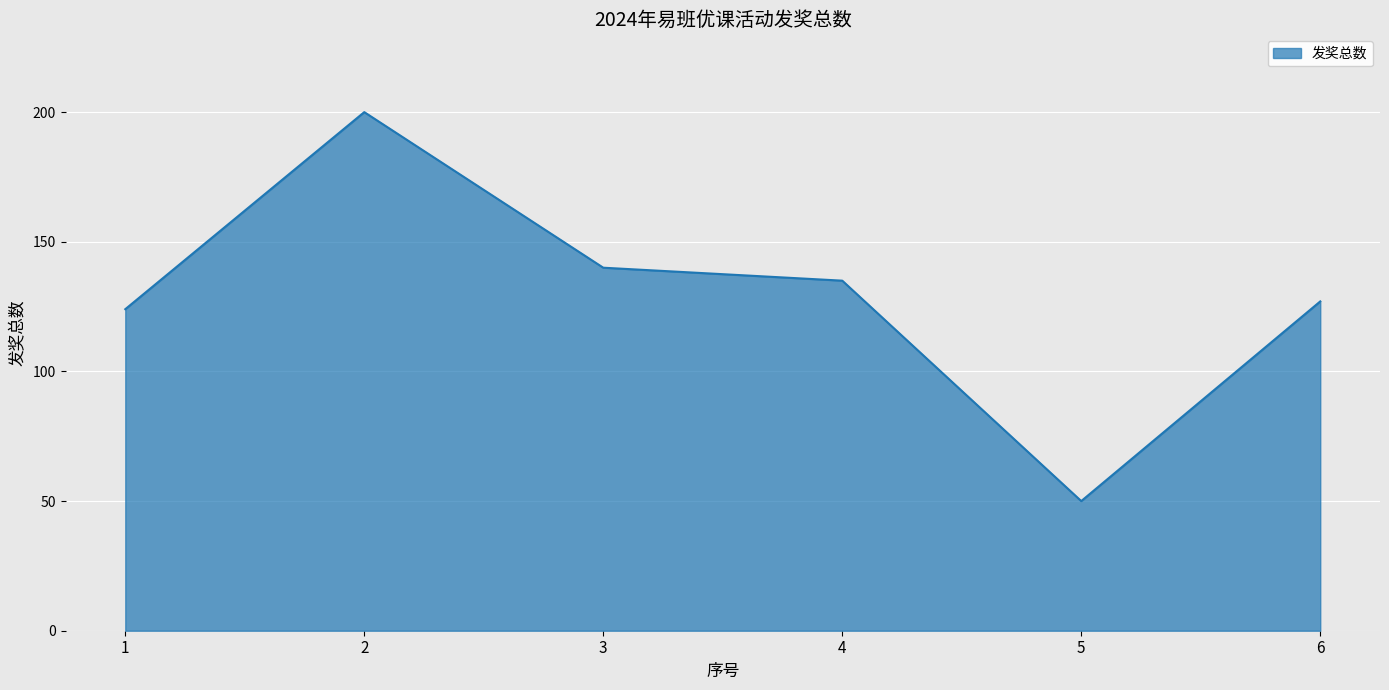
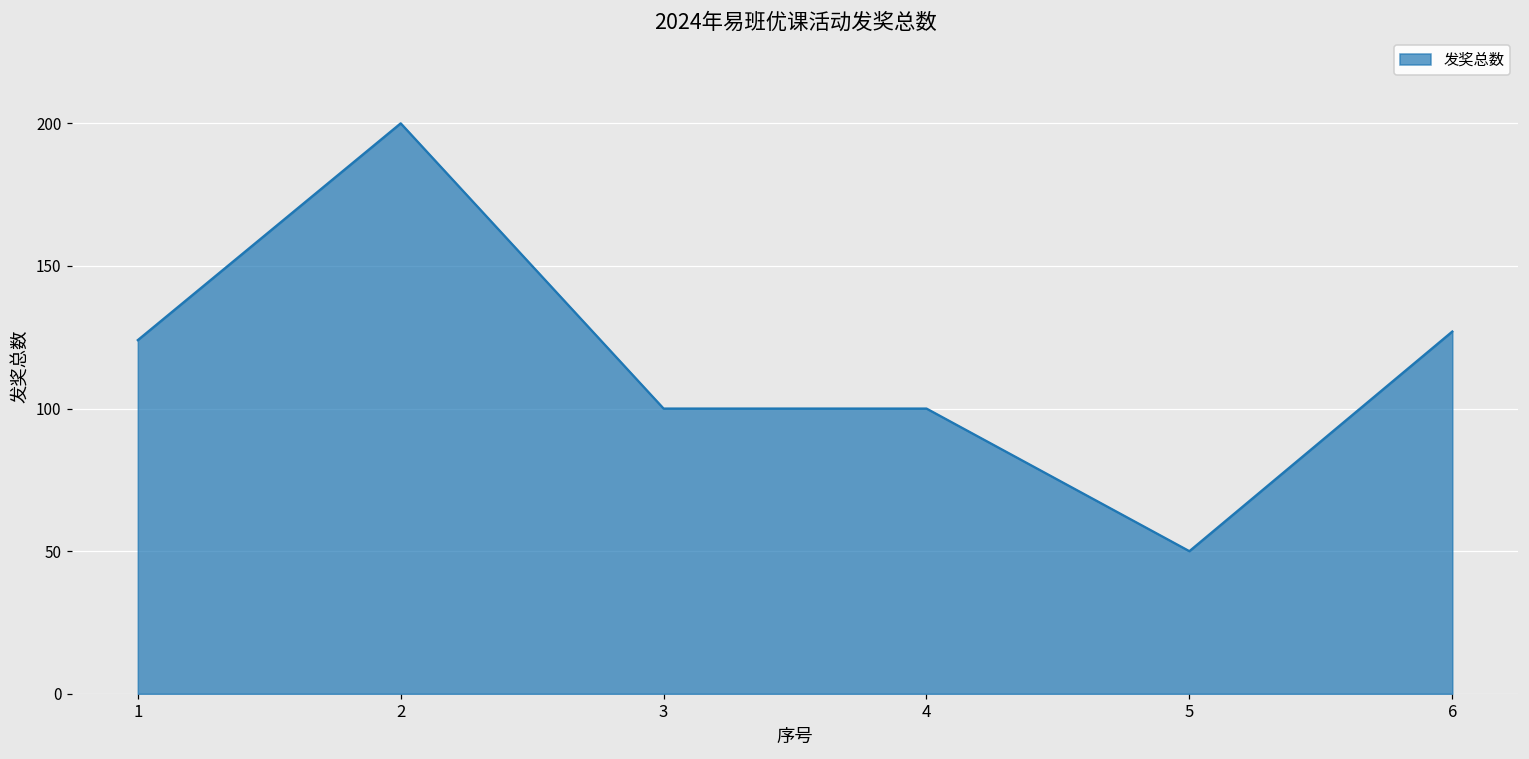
  {
    "1": 124,
    "2": 200,
-   "3": 140,
-   "4": 135,
+   "3": 100,
+   "4": 100,
    "5": 50,
    "6": 127
  }
